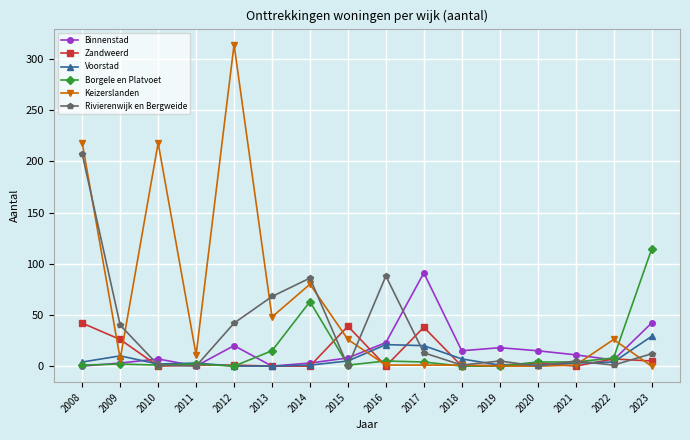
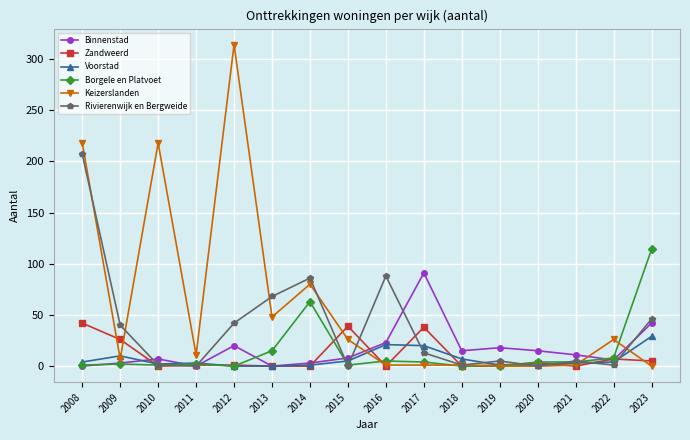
  {
    "Binnenstad": {
      "2010": 7,
      "2012": 20,
      "2015": 8,
      "2017": 91,
      "2018": 15,
      "2019": 18,
      "2020": 15,
      "2021": 11,
      "2023": 42
    },
    "Zandweerd": {
      "2008": 42,
      "2009": 26,
      "2015": 39,
      "2017": 38,
      "2023": 5
    },
    "Voorstad": {
      "2008": 4,
      "2009": 10,
      "2015": 5,
      "2017": 20,
      "2018": 7,
      "2023": 29
    },
    "Borgele en Platvoet": {
      "2013": 15,
      "2014": 63,
      "2016": 5,
      "2017": 4,
      "2023": 114
    },
    "Keizerslanden": {
      "2008": 218,
      "2009": 7,
      "2010": 218,
      "2011": 11,
      "2012": 314,
      "2013": 48,
      "2014": 80,
      "2015": 26,
      "2017": 1,
      "2022": 26,
      "2023": 0
    },
    "Rivierenwijk en Bergweide": {
      "2008": 207,
      "2009": 40,
      "2012": 42,
      "2013": 68,
      "2014": 86,
      "2016": 88,
      "2017": 13,
      "2019": 5,
      "2022": 1,
-     "2023": 12
+     "2023": 46
    }
  }
